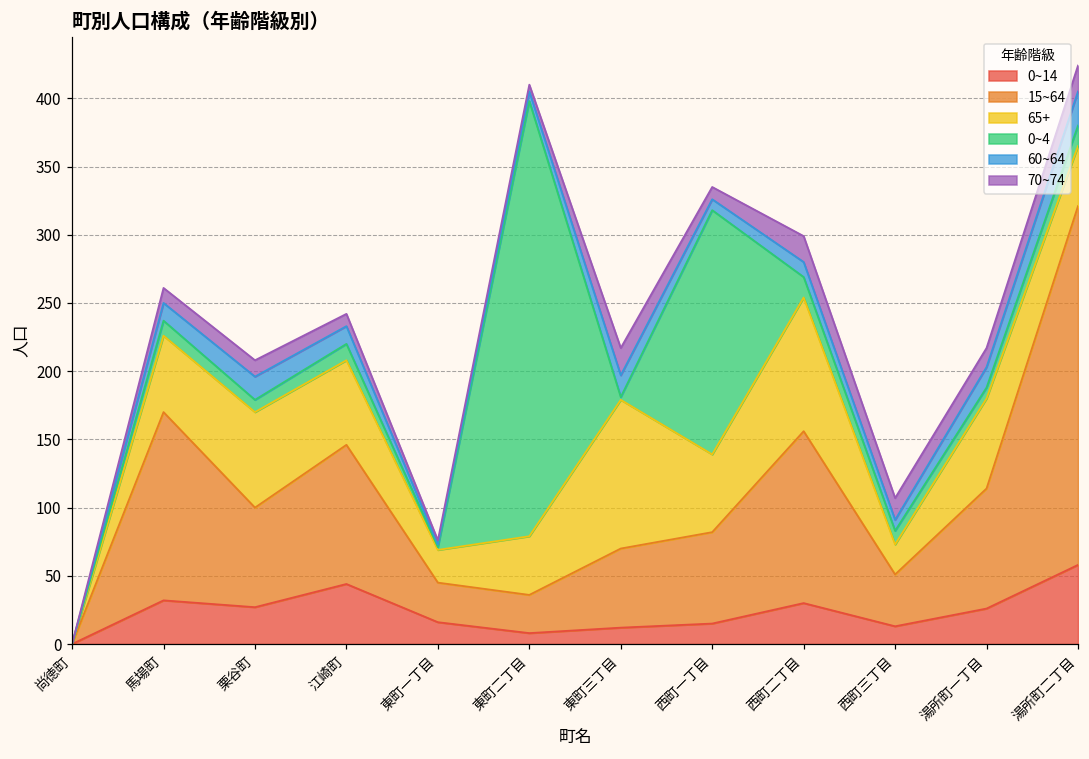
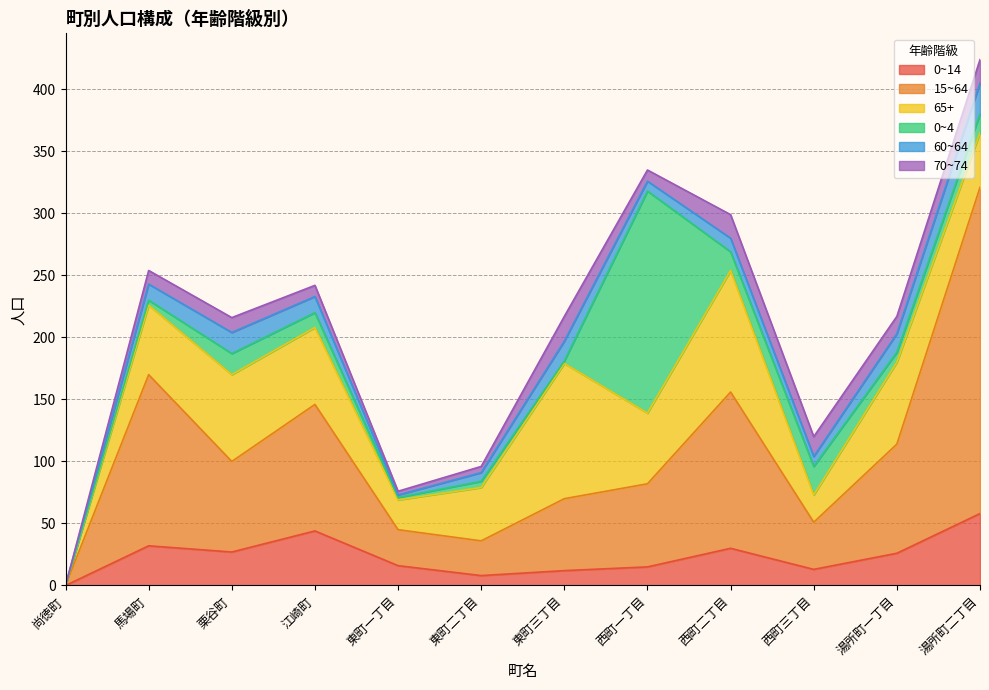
  {
    "65+": {
      "馬場町": 56,
      "栗谷町": 70,
      "江崎町": 62,
      "東町二丁目": 43,
      "西町一丁目": 57,
      "西町二丁目": 98,
      "西町三丁目": 22,
      "湯所町一丁目": 66,
      "湯所町二丁目": 44
    },
    "0~4": {
-     "馬場町": 11,
-     "栗谷町": 9,
+     "馬場町": 4,
+     "栗谷町": 17,
      "江崎町": 12,
-     "東町二丁目": 319,
+     "東町二丁目": 5,
      "西町一丁目": 179,
      "西町二丁目": 15,
-     "西町三丁目": 10,
+     "西町三丁目": 23,
      "湯所町一丁目": 8,
      "湯所町二丁目": 15
    },
    "60~64": {
      "馬場町": 13,
      "栗谷町": 17,
      "江崎町": 13,
      "東町二丁目": 7,
      "東町三丁目": 16,
      "西町一丁目": 8,
      "西町二丁目": 11,
      "西町三丁目": 8,
      "湯所町一丁目": 15,
      "湯所町二丁目": 25
    },
    "70~74": {
      "馬場町": 11,
      "栗谷町": 12,
      "江崎町": 9,
      "東町一丁目": 3,
      "東町二丁目": 5,
      "東町三丁目": 20,
      "西町一丁目": 9,
      "西町二丁目": 19,
      "西町三丁目": 16,
      "湯所町一丁目": 14,
      "湯所町二丁目": 19
    }
  }
